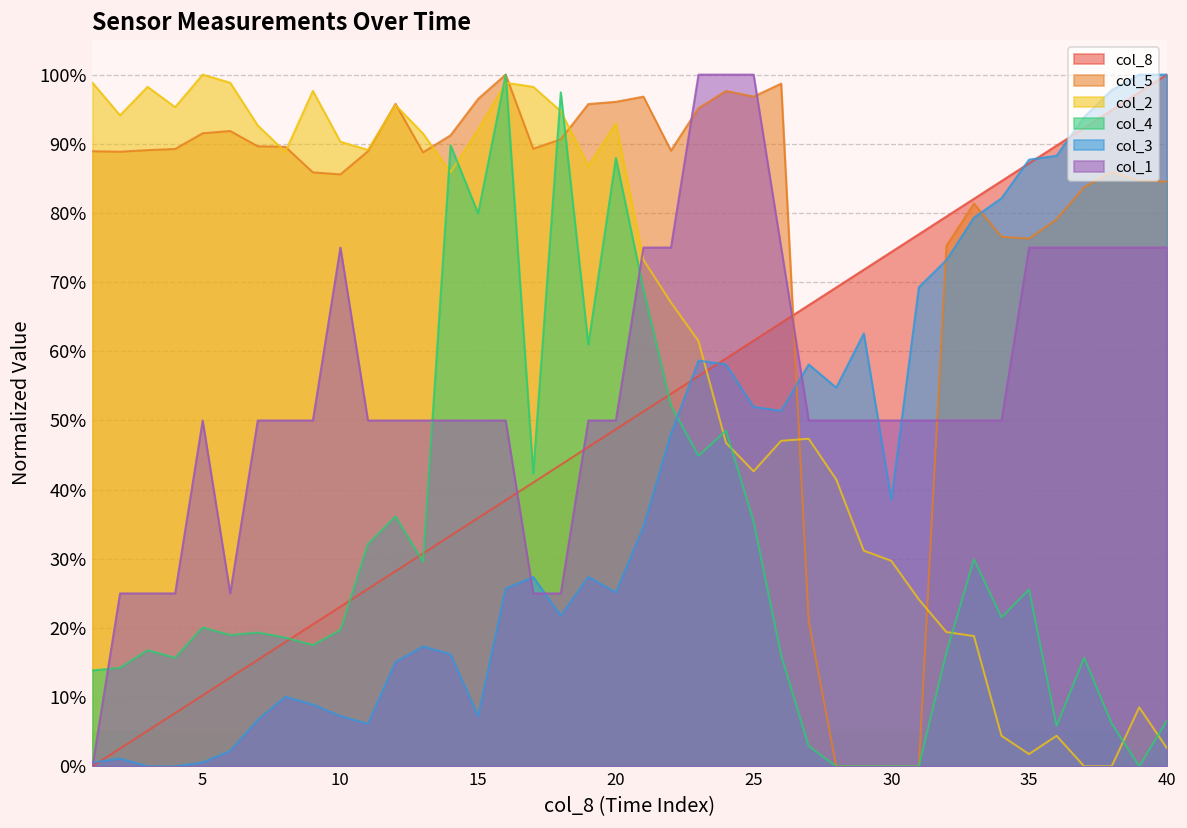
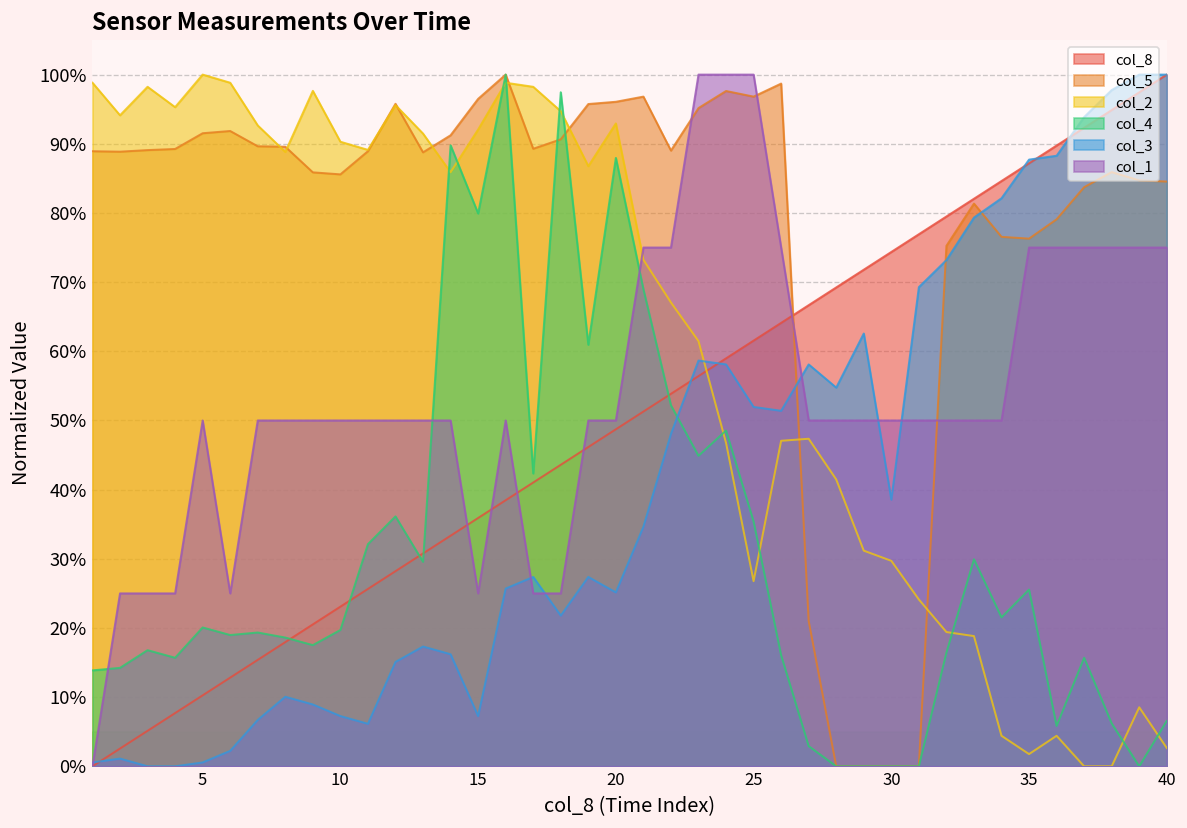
  {
    "col_2": {
      "5": "100%",
      "10": "90%",
      "15": "92%",
      "20": "93%",
-     "25": "43%",
+     "25": "27%",
      "30": "30%",
      "35": "2%",
      "40": "3%"
    },
    "col_4": {
      "5": "20%",
      "10": "20%",
      "15": "80%",
      "20": "88%",
      "25": "35%",
      "35": "26%",
      "40": "7%"
    },
    "col_3": {
      "5": "1%",
      "10": "7%",
      "15": "7%",
      "20": "25%",
      "25": "52%",
      "30": "39%",
      "35": "88%"
    },
    "col_1": {
      "5": "50%",
-     "10": "75%",
-     "15": "50%",
+     "10": "50%",
+     "15": "25%",
      "20": "50%",
      "25": "100%",
      "30": "50%",
      "35": "75%",
      "40": "75%"
    }
  }
